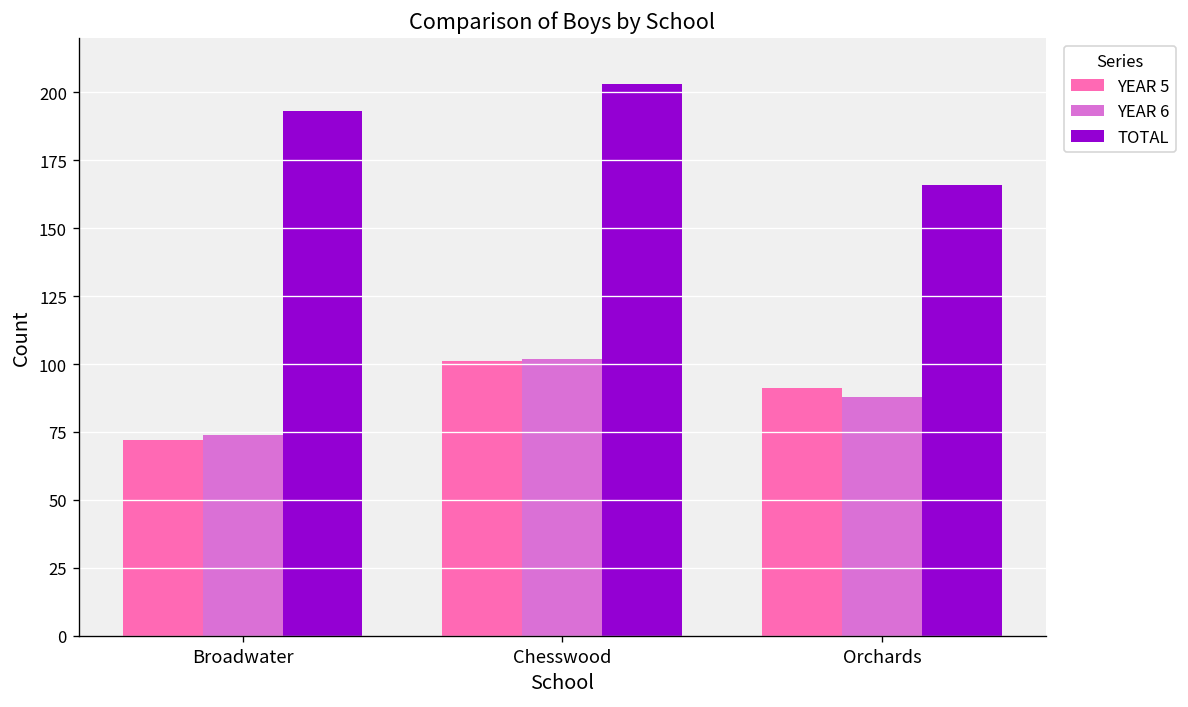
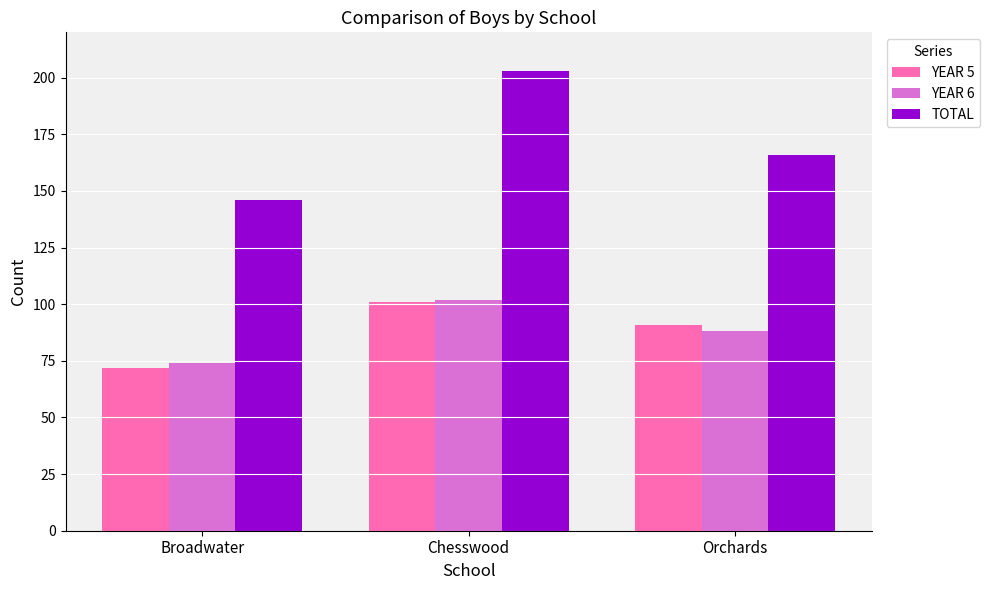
  {
    "TOTAL": {
-     "Broadwater": 193,
+     "Broadwater": 146,
      "Chesswood": 203,
      "Orchards": 166
    }
  }
